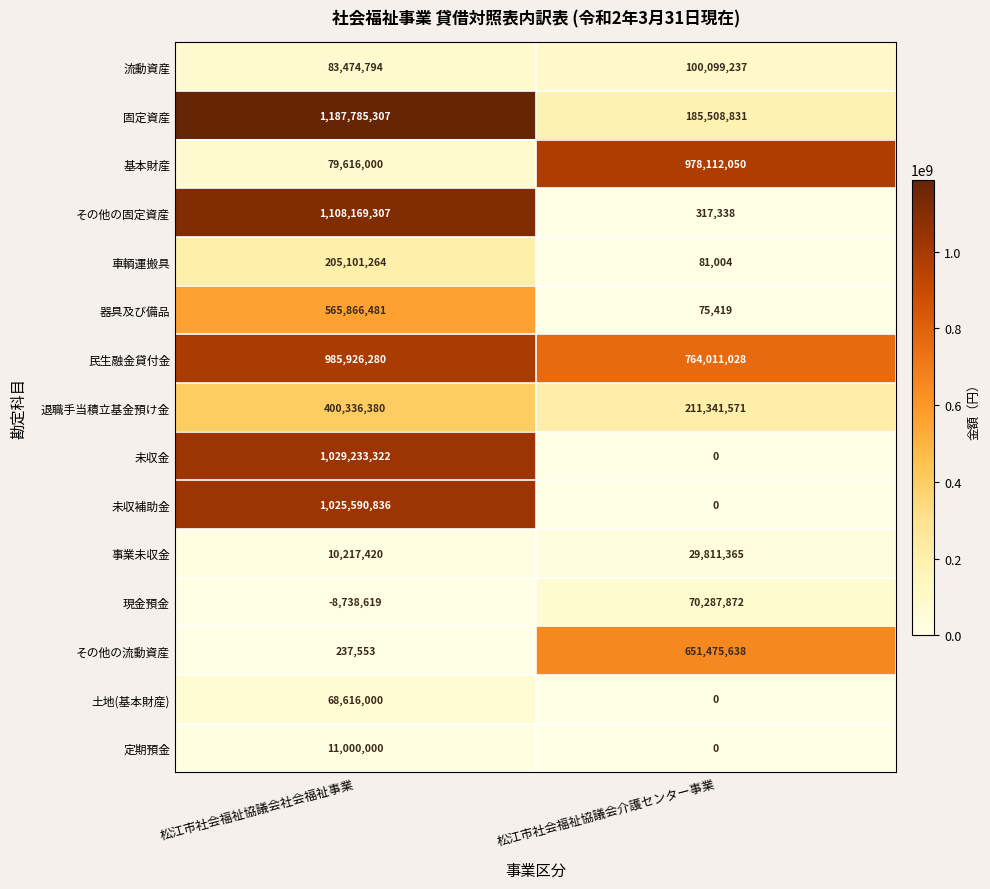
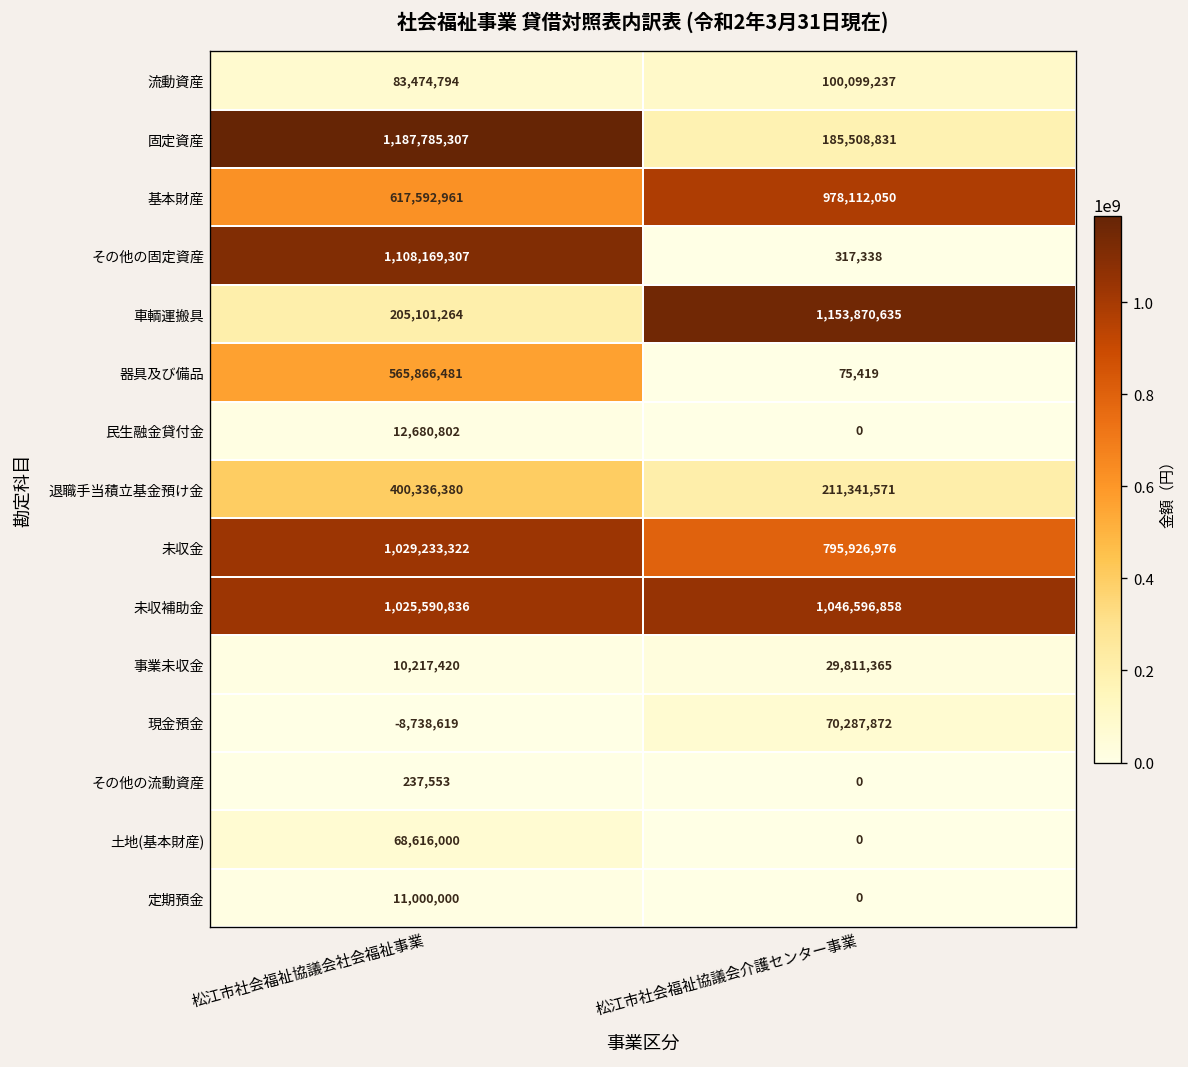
  {
    "流動資産": {
      "松江市社会福祉協議会社会福祉事業": "83,474,794",
      "松江市社会福祉協議会介護センター事業": "100,099,237"
    },
    "固定資産": {
      "松江市社会福祉協議会社会福祉事業": "1,187,785,307",
      "松江市社会福祉協議会介護センター事業": "185,508,831"
    },
    "基本財産": {
-     "松江市社会福祉協議会社会福祉事業": "79,616,000",
+     "松江市社会福祉協議会社会福祉事業": "617,592,961",
      "松江市社会福祉協議会介護センター事業": "978,112,050"
    },
    "その他の固定資産": {
      "松江市社会福祉協議会社会福祉事業": "1,108,169,307",
      "松江市社会福祉協議会介護センター事業": "317,338"
    },
    "車輌運搬具": {
      "松江市社会福祉協議会社会福祉事業": "205,101,264",
-     "松江市社会福祉協議会介護センター事業": "81,004"
+     "松江市社会福祉協議会介護センター事業": "1,153,870,635"
    },
    "器具及び備品": {
      "松江市社会福祉協議会社会福祉事業": "565,866,481",
      "松江市社会福祉協議会介護センター事業": "75,419"
    },
    "民生融金貸付金": {
-     "松江市社会福祉協議会社会福祉事業": "985,926,280",
-     "松江市社会福祉協議会介護センター事業": "764,011,028"
+     "松江市社会福祉協議会社会福祉事業": "12,680,802",
+     "松江市社会福祉協議会介護センター事業": "0"
    },
    "退職手当積立基金預け金": {
      "松江市社会福祉協議会社会福祉事業": "400,336,380",
      "松江市社会福祉協議会介護センター事業": "211,341,571"
    },
    "未収金": {
      "松江市社会福祉協議会社会福祉事業": "1,029,233,322",
-     "松江市社会福祉協議会介護センター事業": "0"
+     "松江市社会福祉協議会介護センター事業": "795,926,976"
    },
    "未収補助金": {
      "松江市社会福祉協議会社会福祉事業": "1,025,590,836",
-     "松江市社会福祉協議会介護センター事業": "0"
+     "松江市社会福祉協議会介護センター事業": "1,046,596,858"
    },
    "事業未収金": {
      "松江市社会福祉協議会社会福祉事業": "10,217,420",
      "松江市社会福祉協議会介護センター事業": "29,811,365"
    },
    "現金預金": {
      "松江市社会福祉協議会社会福祉事業": "-8,738,619",
      "松江市社会福祉協議会介護センター事業": "70,287,872"
    },
    "その他の流動資産": {
      "松江市社会福祉協議会社会福祉事業": "237,553",
-     "松江市社会福祉協議会介護センター事業": "651,475,638"
+     "松江市社会福祉協議会介護センター事業": "0"
    },
    "土地(基本財産)": {
      "松江市社会福祉協議会社会福祉事業": "68,616,000",
      "松江市社会福祉協議会介護センター事業": "0"
    },
    "定期預金": {
      "松江市社会福祉協議会社会福祉事業": "11,000,000",
      "松江市社会福祉協議会介護センター事業": "0"
    }
  }
